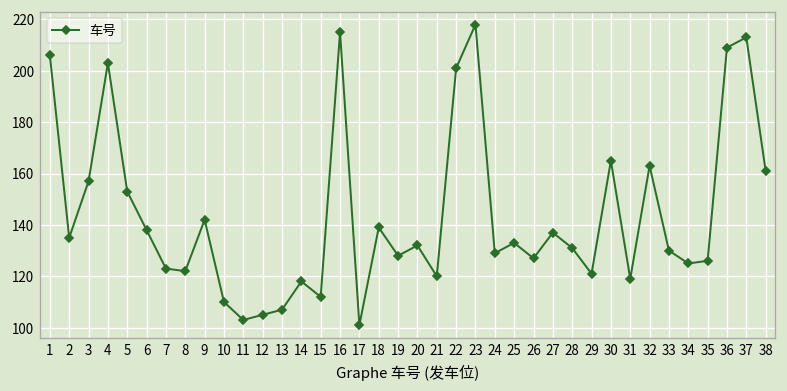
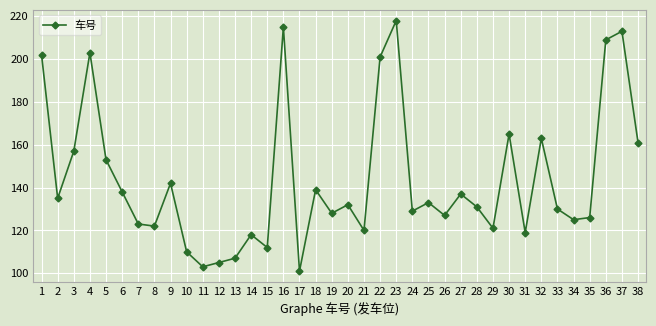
  {
-   "1": 206,
+   "1": 202,
    "2": 135,
    "3": 157,
    "4": 203,
    "5": 153,
    "6": 138,
    "7": 123,
    "8": 122,
    "9": 142,
    "10": 110,
    "11": 103,
    "12": 105,
    "13": 107,
    "14": 118,
    "15": 112,
    "16": 215,
    "17": 101,
    "18": 139,
    "19": 128,
    "20": 132,
    "21": 120,
    "22": 201,
    "23": 218,
    "24": 129,
    "25": 133,
    "26": 127,
    "27": 137,
    "28": 131,
    "29": 121,
    "30": 165,
    "31": 119,
    "32": 163,
    "33": 130,
    "34": 125,
    "35": 126,
    "36": 209,
    "37": 213,
    "38": 161
  }
